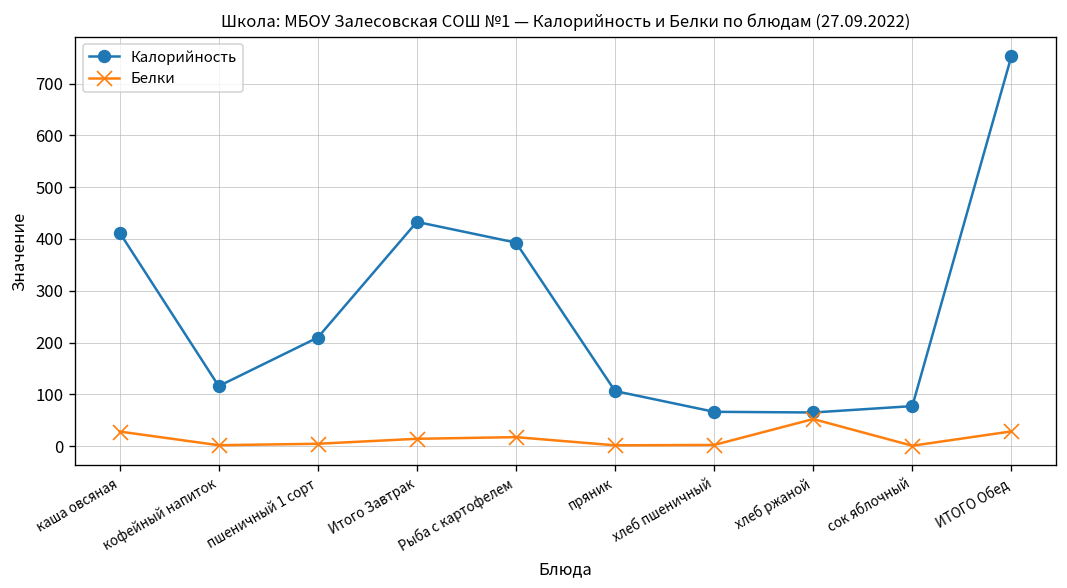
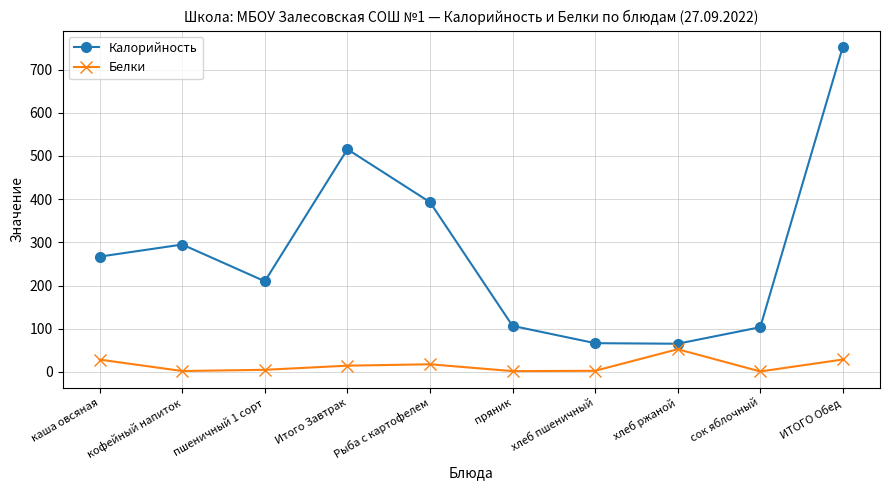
  {
    "Калорийность": {
-     "каша овсяная": 410,
-     "кофейный напиток": 120,
+     "каша овсяная": 270,
+     "кофейный напиток": 290,
      "пшеничный 1 сорт": 210,
-     "Итого Завтрак": 430,
+     "Итого Завтрак": 520,
      "Рыба с картофелем": 390,
      "пряник": 110,
      "хлеб пшеничный": 70,
      "хлеб ржаной": 70,
-     "сок яблочный": 80,
+     "сок яблочный": 100,
      "ИТОГО Обед": 750
    },
    "Белки": {
      "каша овсяная": 30,
      "кофейный напиток": 0,
      "пшеничный 1 сорт": 0,
      "Итого Завтрак": 10,
      "Рыба с картофелем": 20,
      "пряник": 0,
      "хлеб пшеничный": 0,
      "хлеб ржаной": 50,
      "сок яблочный": 0,
      "ИТОГО Обед": 30
    }
  }
